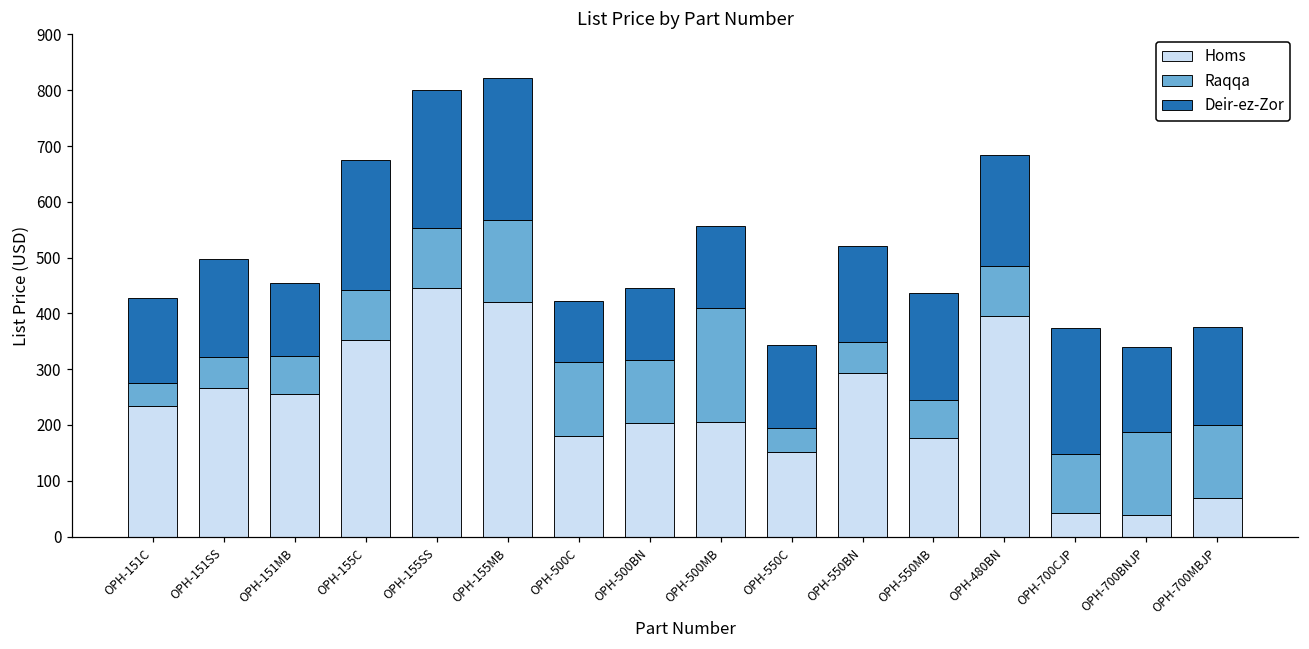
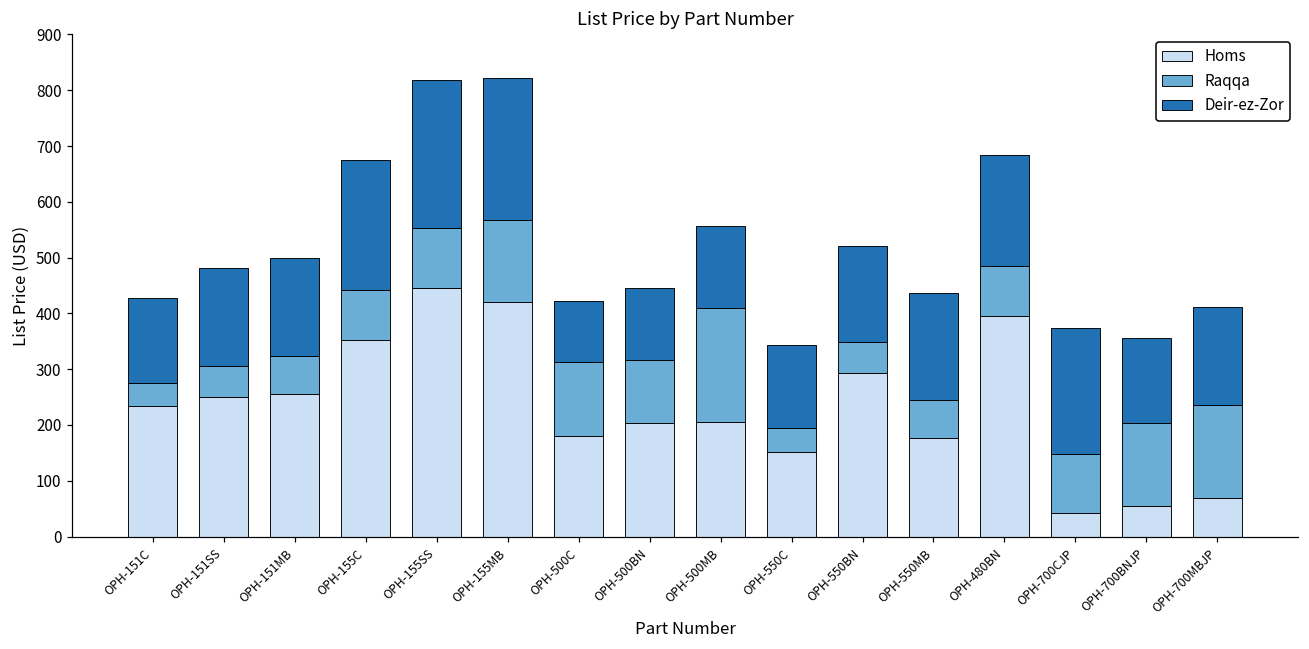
  {
    "Homs": {
      "OPH-151C": 230,
-     "OPH-151SS": 270,
+     "OPH-151SS": 250,
      "OPH-151MB": 260,
      "OPH-155C": 350,
      "OPH-155SS": 450,
      "OPH-155MB": 420,
      "OPH-500C": 180,
      "OPH-500BN": 200,
      "OPH-500MB": 200,
      "OPH-550C": 150,
      "OPH-550BN": 290,
      "OPH-550MB": 180,
      "OPH-480BN": 400,
      "OPH-700CJP": 40,
-     "OPH-700BNJP": 40,
+     "OPH-700BNJP": 60,
      "OPH-700MBJP": 70
    },
    "Raqqa": {
      "OPH-151C": 40,
      "OPH-151SS": 60,
      "OPH-151MB": 70,
      "OPH-155C": 90,
      "OPH-155SS": 110,
      "OPH-155MB": 150,
      "OPH-500C": 130,
      "OPH-500BN": 110,
      "OPH-500MB": 210,
      "OPH-550C": 40,
      "OPH-550BN": 60,
      "OPH-550MB": 70,
      "OPH-480BN": 90,
      "OPH-700CJP": 110,
      "OPH-700BNJP": 150,
-     "OPH-700MBJP": 130
+     "OPH-700MBJP": 170
    },
    "Deir-ez-Zor": {
      "OPH-151C": 150,
      "OPH-151SS": 180,
-     "OPH-151MB": 130,
+     "OPH-151MB": 180,
      "OPH-155C": 230,
-     "OPH-155SS": 250,
+     "OPH-155SS": 270,
      "OPH-155MB": 260,
      "OPH-500C": 110,
      "OPH-500BN": 130,
      "OPH-500MB": 150,
      "OPH-550C": 150,
      "OPH-550BN": 170,
      "OPH-550MB": 190,
      "OPH-480BN": 200,
      "OPH-700CJP": 230,
      "OPH-700BNJP": 150,
      "OPH-700MBJP": 180
    }
  }
